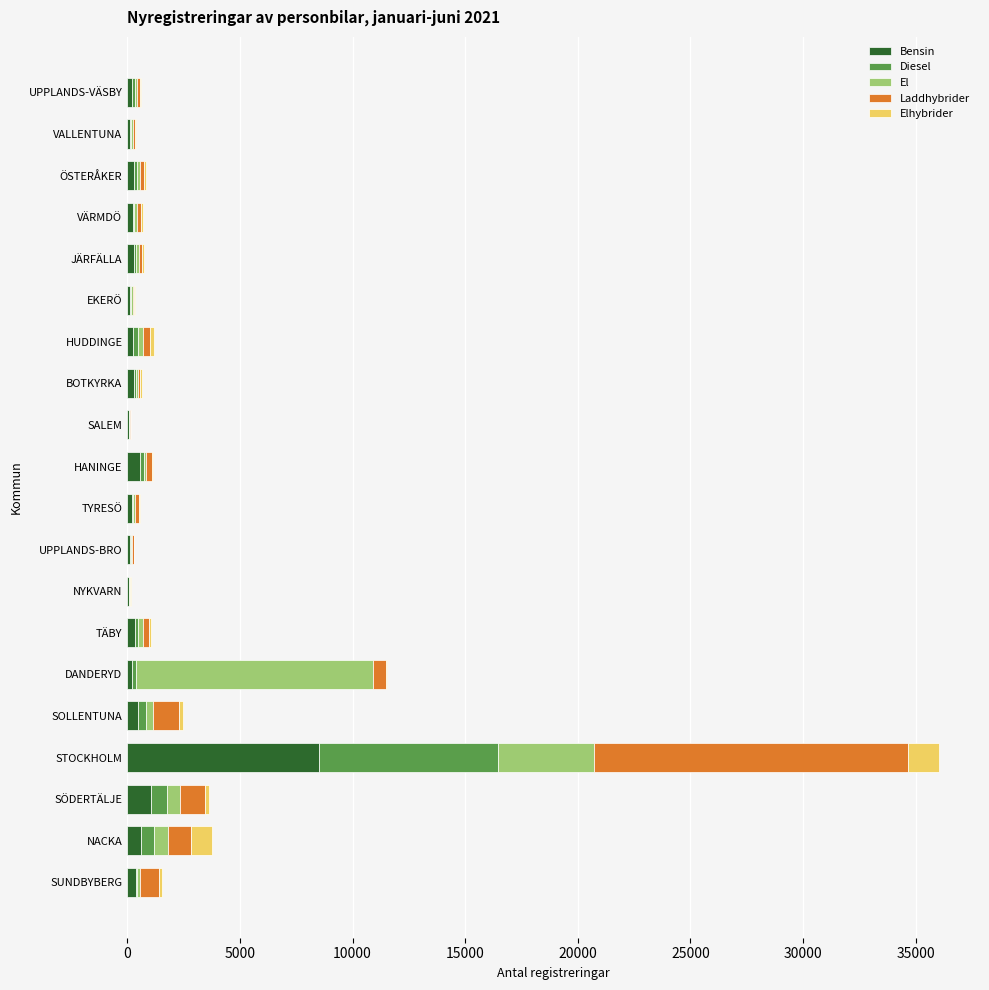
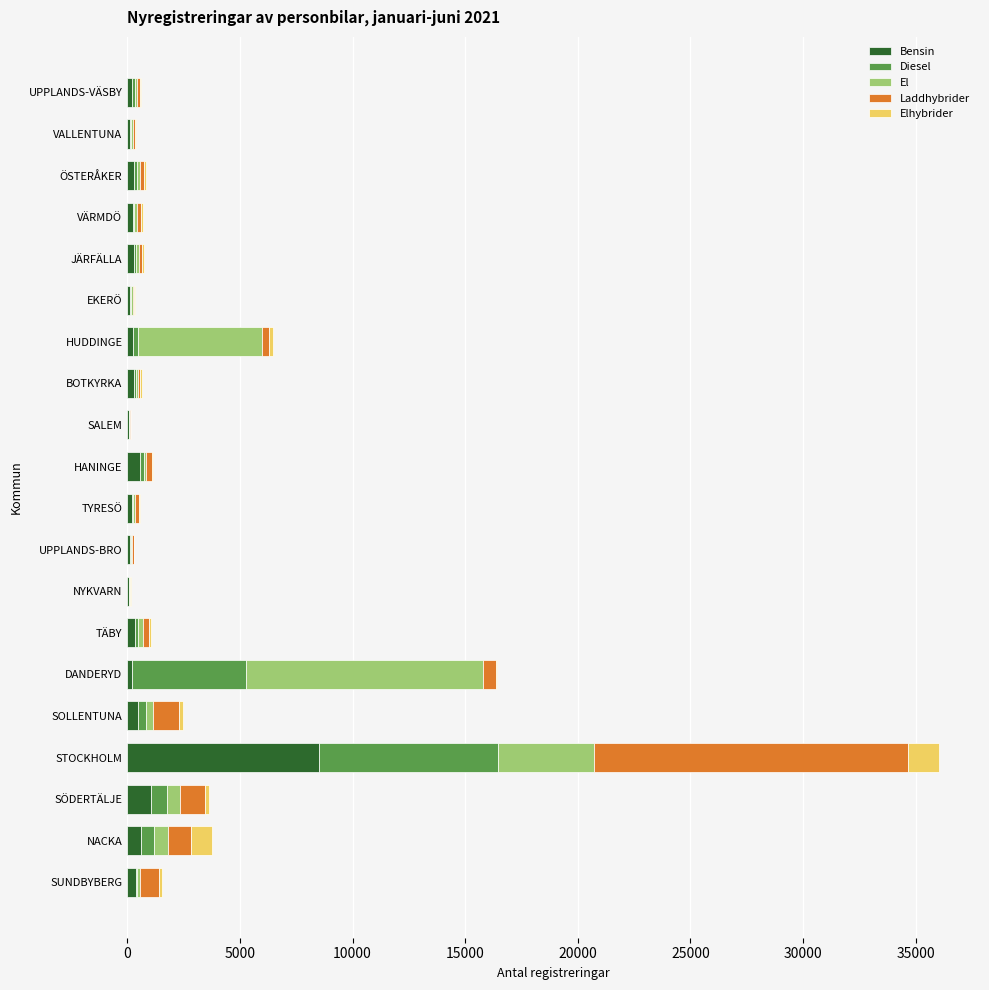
  {
    "Bensin": {
      "UPPLANDS-VÄSBY": 200,
      "VALLENTUNA": 100,
      "ÖSTERÅKER": 300,
      "VÄRMDÖ": 200,
      "JÄRFÄLLA": 300,
      "EKERÖ": 100,
      "HUDDINGE": 300,
      "BOTKYRKA": 300,
      "HANINGE": 600,
      "TYRESÖ": 200,
      "UPPLANDS-BRO": 100,
      "TÄBY": 300,
      "DANDERYD": 200,
      "SOLLENTUNA": 500,
      "STOCKHOLM": 8500,
      "SÖDERTÄLJE": 1100,
      "NACKA": 600,
      "SUNDBYBERG": 400
    },
    "Diesel": {
      "UPPLANDS-VÄSBY": 100,
      "HUDDINGE": 200,
      "HANINGE": 200,
      "TÄBY": 100,
-     "DANDERYD": 200,
+     "DANDERYD": 5100,
      "SOLLENTUNA": 400,
      "STOCKHOLM": 8000,
      "SÖDERTÄLJE": 700,
      "NACKA": 600
    },
    "El": {
      "ÖSTERÅKER": 100,
      "VÄRMDÖ": 100,
-     "HUDDINGE": 200,
+     "HUDDINGE": 5500,
      "HANINGE": 100,
      "TÄBY": 200,
      "DANDERYD": 10500,
      "SOLLENTUNA": 300,
      "STOCKHOLM": 4300,
      "SÖDERTÄLJE": 600,
      "NACKA": 600,
      "SUNDBYBERG": 100
    },
    "Laddhybrider": {
      "UPPLANDS-VÄSBY": 100,
      "ÖSTERÅKER": 200,
      "VÄRMDÖ": 200,
      "JÄRFÄLLA": 100,
      "HUDDINGE": 300,
      "HANINGE": 200,
      "TYRESÖ": 200,
      "TÄBY": 300,
      "DANDERYD": 600,
      "SOLLENTUNA": 1200,
      "STOCKHOLM": 13900,
      "SÖDERTÄLJE": 1100,
      "NACKA": 1000,
      "SUNDBYBERG": 800
    },
    "Elhybrider": {
      "HUDDINGE": 200,
      "SOLLENTUNA": 200,
      "STOCKHOLM": 1400,
      "SÖDERTÄLJE": 200,
      "NACKA": 900,
      "SUNDBYBERG": 100
    }
  }
